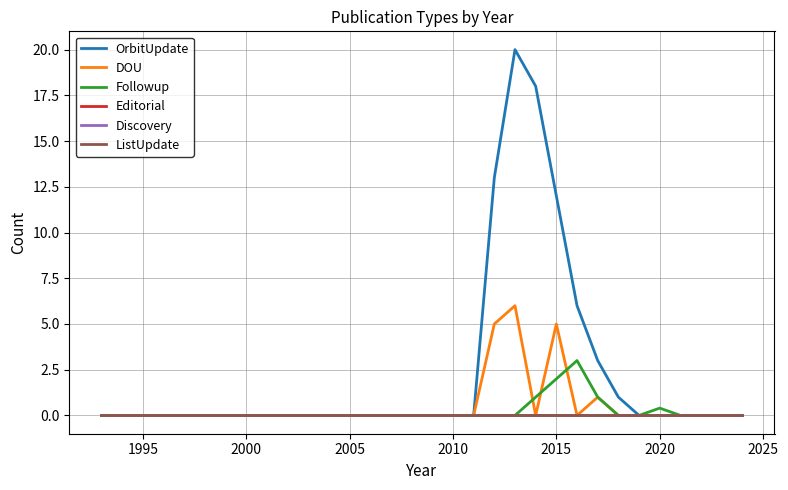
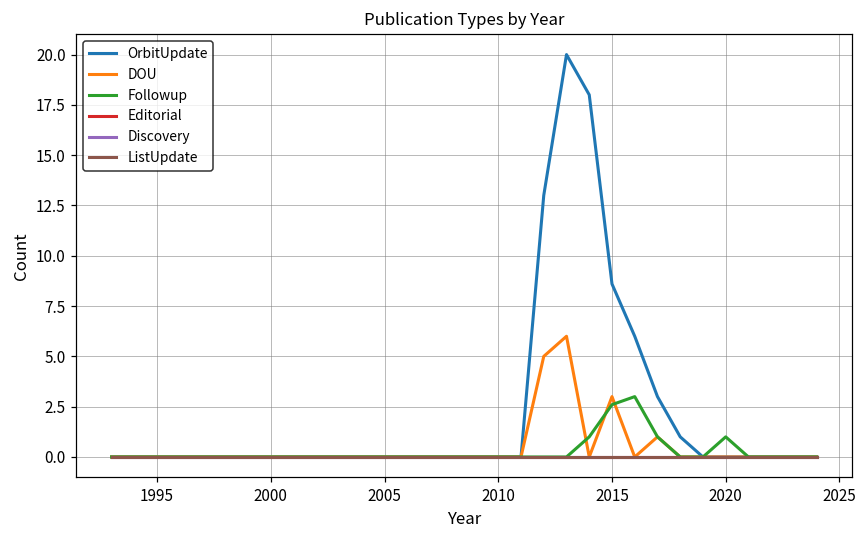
  {
    "OrbitUpdate": {
-     "2015": 12.0
+     "2015": 8.6
    },
    "DOU": {
-     "2015": 5
+     "2015": 3
    },
    "Followup": {
-     "2015": 2.0,
-     "2020": 0.4
+     "2015": 2.6,
+     "2020": 1.0
    },
    "ListUpdate": {
      "2015": 0.0
    }
  }
